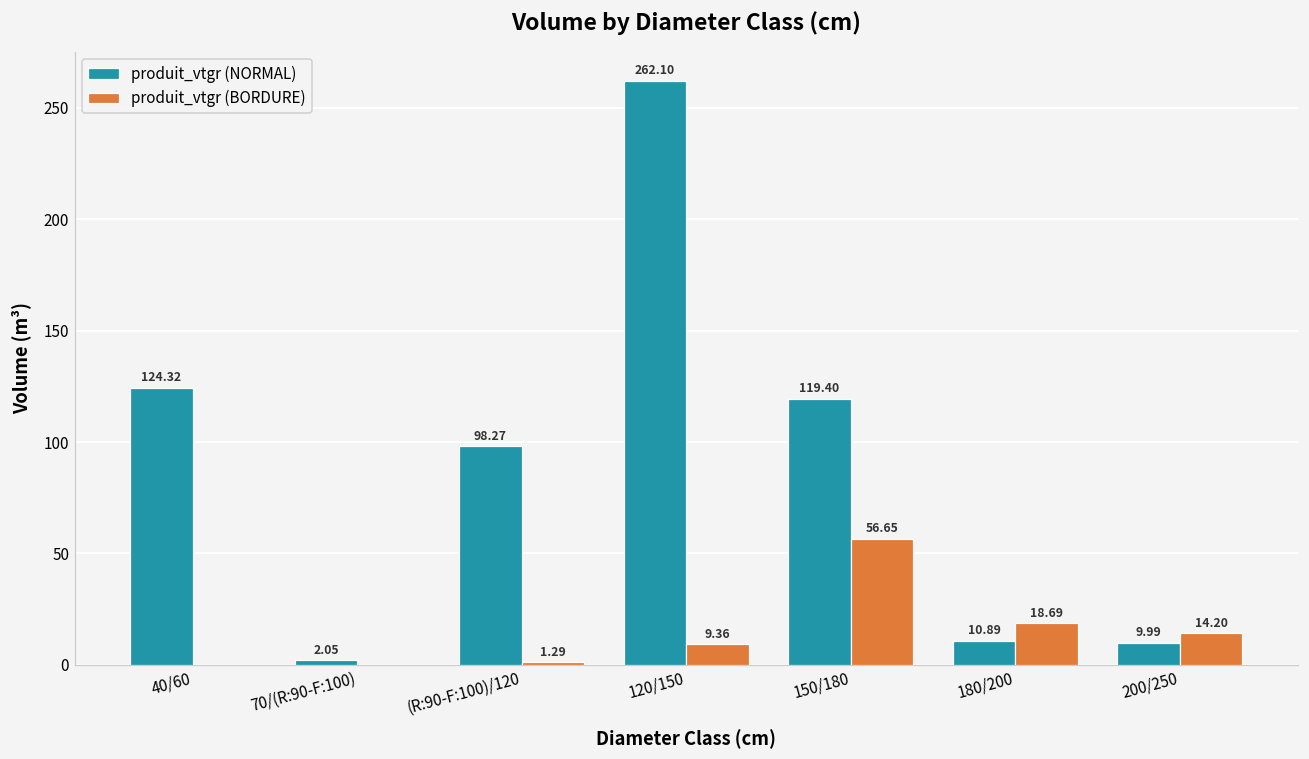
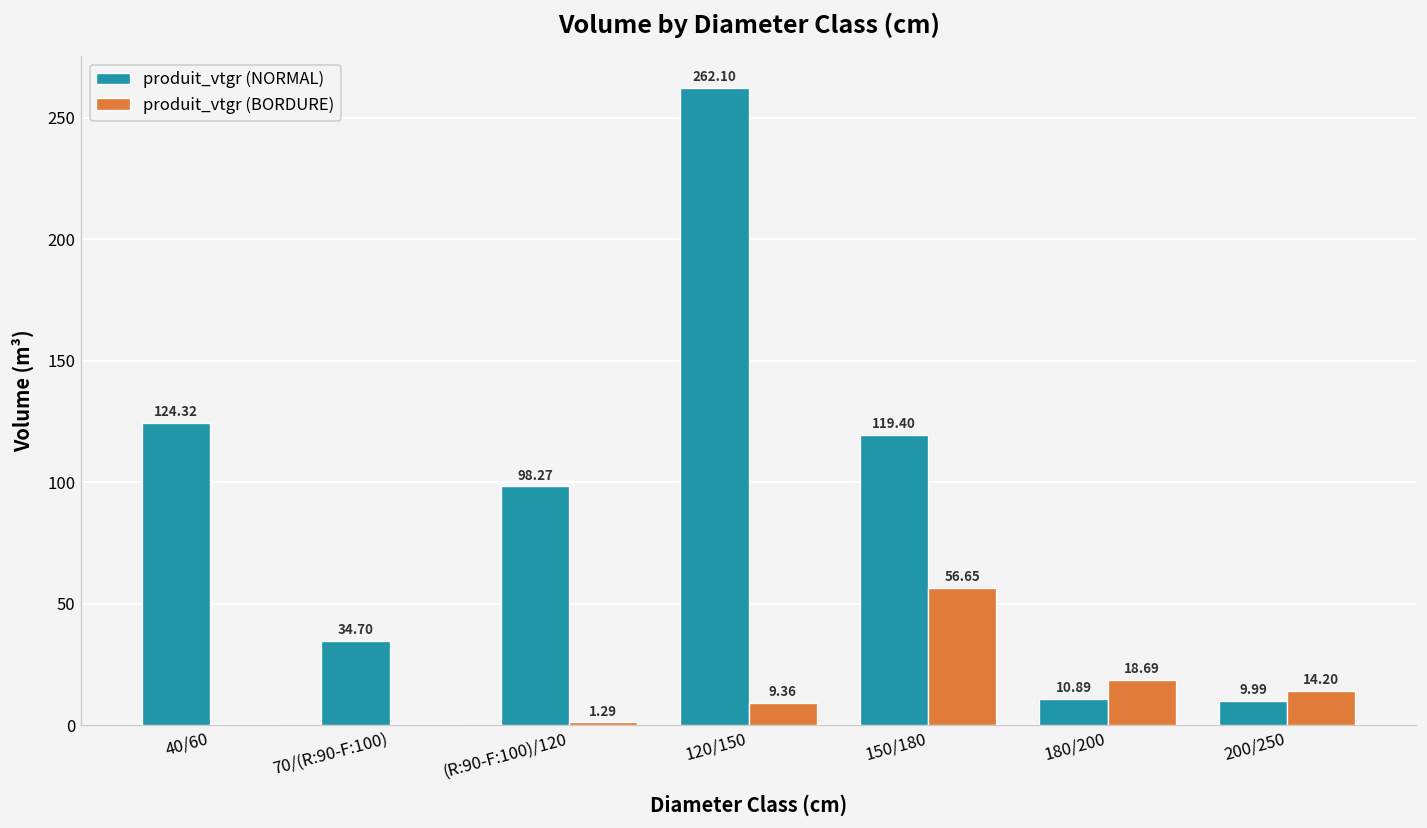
  {
    "produit_vtgr (NORMAL)": {
      "40/60": 124.32,
-     "70/(R:90-F:100)": 2.05,
+     "70/(R:90-F:100)": 34.70,
      "(R:90-F:100)/120": 98.27,
      "120/150": 262.10,
      "150/180": 119.40,
      "180/200": 10.89,
      "200/250": 9.99
    },
    "produit_vtgr (BORDURE)": {
      "(R:90-F:100)/120": 1.29,
      "120/150": 9.36,
      "150/180": 56.65,
      "180/200": 18.69,
      "200/250": 14.20
    }
  }
